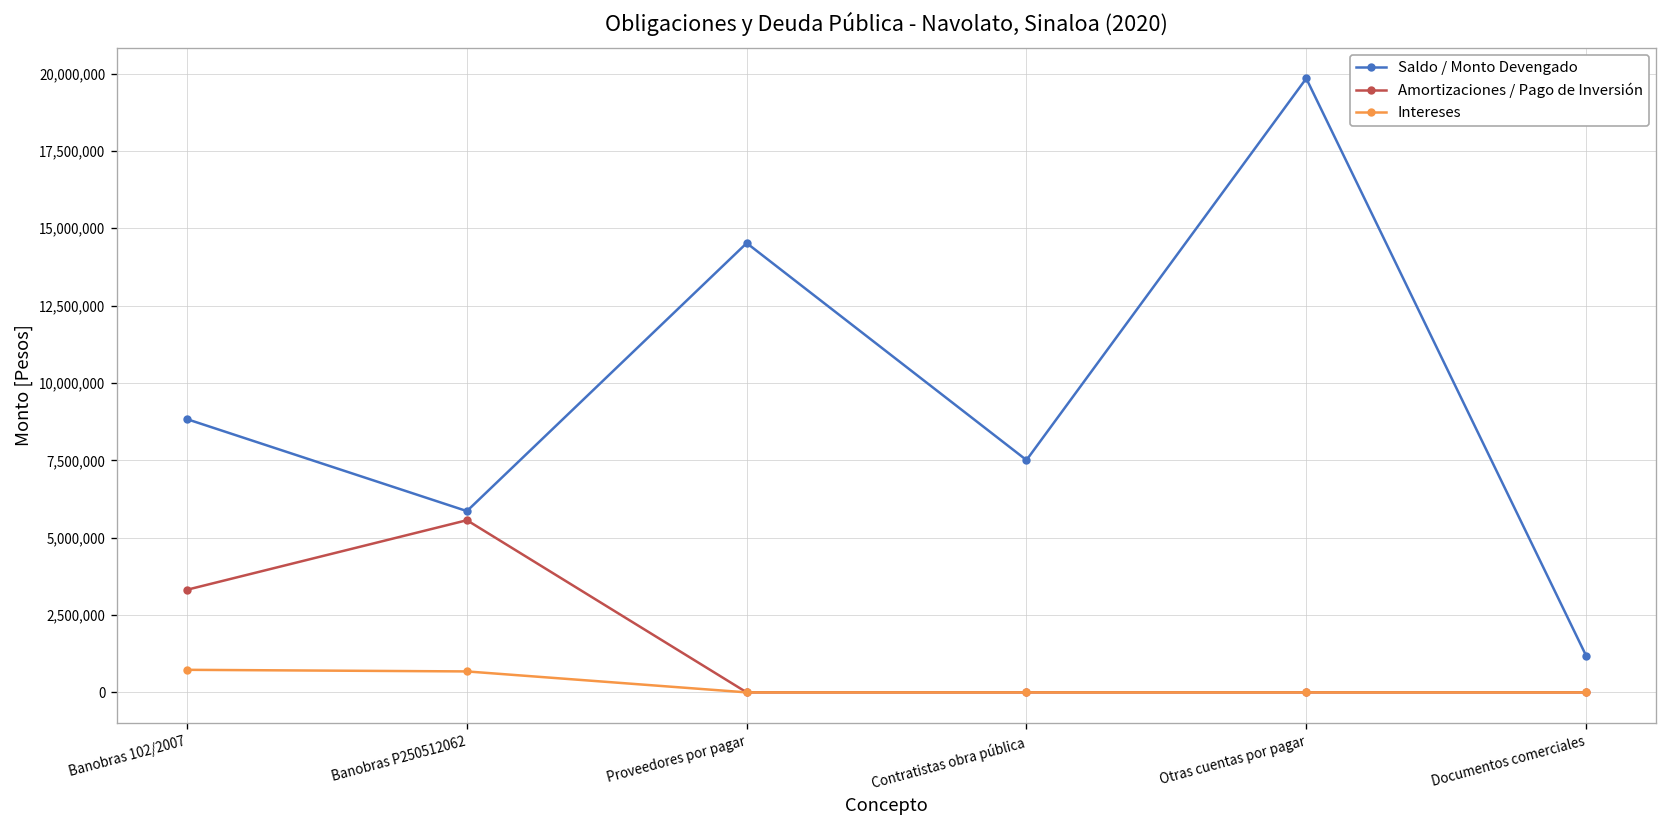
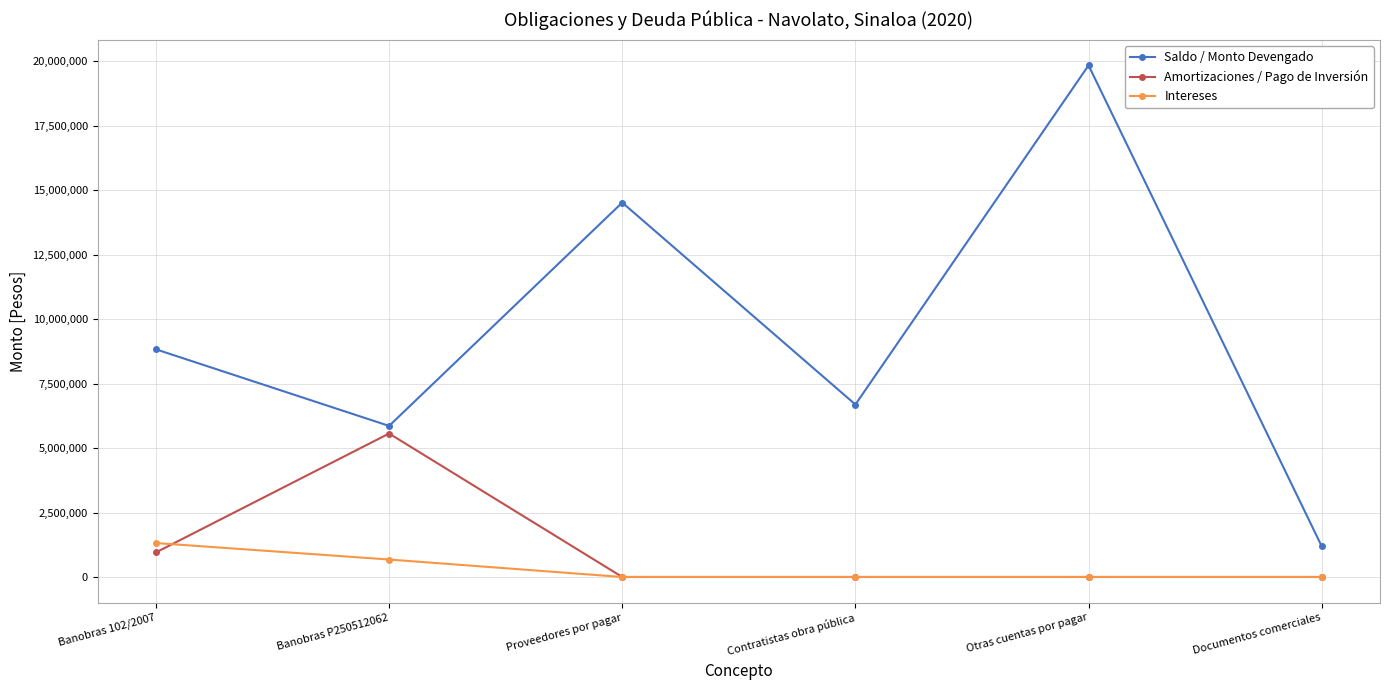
  {
    "Saldo / Monto Devengado": {
      "Banobras 102/2007": "8,800,000",
      "Banobras P250512062": "5,900,000",
      "Proveedores por pagar": "14,500,000",
-     "Contratistas obra pública": "7,500,000",
+     "Contratistas obra pública": "6,700,000",
      "Otras cuentas por pagar": "19,800,000",
      "Documentos comerciales": "1,200,000"
    },
    "Amortizaciones / Pago de Inversión": {
-     "Banobras 102/2007": "3,300,000",
+     "Banobras 102/2007": "1,000,000",
      "Banobras P250512062": "5,600,000"
    },
    "Intereses": {
-     "Banobras 102/2007": "700,000",
+     "Banobras 102/2007": "1,300,000",
      "Banobras P250512062": "700,000"
    }
  }
